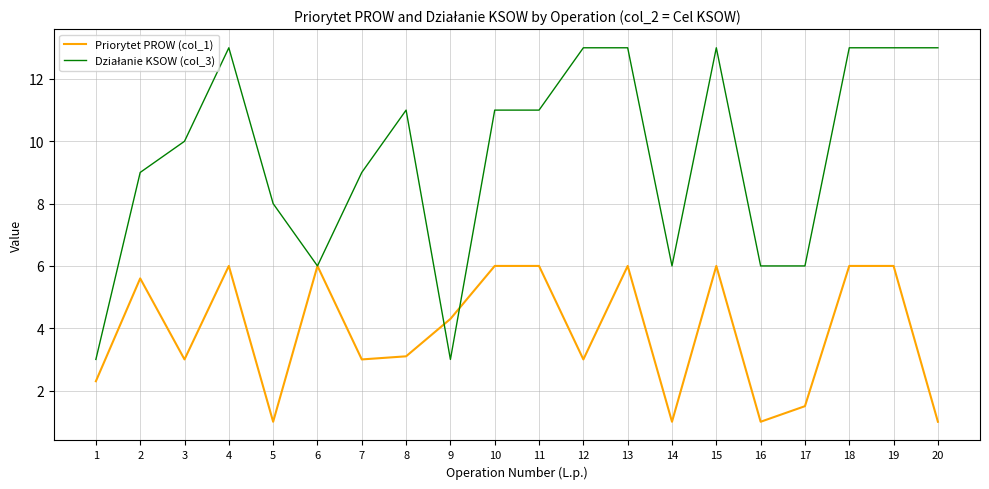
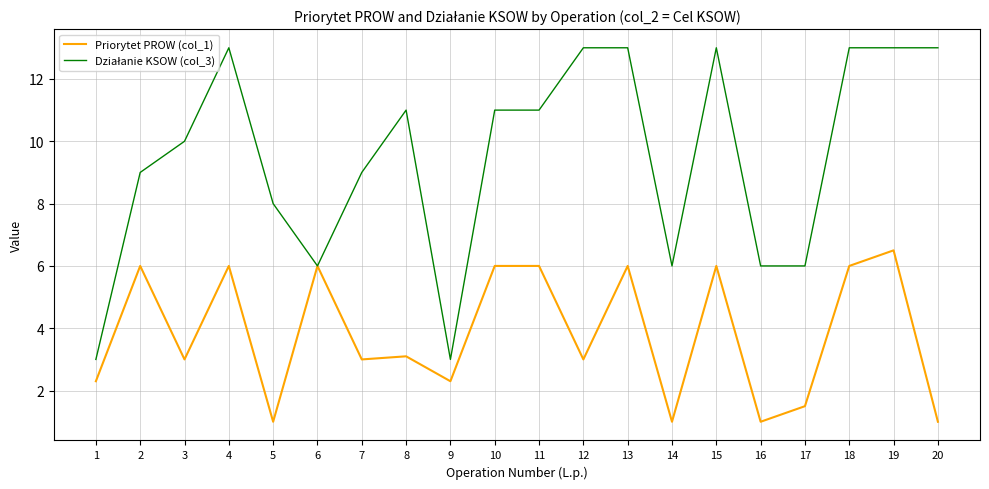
  {
    "Priorytet PROW (col_1)": {
      "1": 2.3,
-     "2": 5.6,
+     "2": 6.0,
      "3": 3.0,
      "4": 6.0,
      "5": 1.0,
      "7": 3.0,
      "8": 3.1,
-     "9": 4.3,
+     "9": 2.3,
      "10": 6.0,
      "11": 6.0,
      "12": 3.0,
      "13": 6.0,
      "14": 1.0,
      "15": 6.0,
      "16": 1.0,
      "17": 1.5,
      "18": 6.0,
-     "19": 6.0,
+     "19": 6.5,
      "20": 1.0
    },
    "Działanie KSOW (col_3)": {
      "1": 3.0,
      "2": 9.0,
      "3": 10.0,
      "4": 13.0,
      "5": 8.0,
      "7": 9.0,
      "8": 11.0,
      "9": 3.0,
      "10": 11.0,
      "11": 11.0,
      "12": 13.0,
      "13": 13.0,
      "14": 6.0,
      "15": 13.0,
      "16": 6.0,
      "17": 6.0,
      "18": 13.0,
      "19": 13.0,
      "20": 13.0
    }
  }
